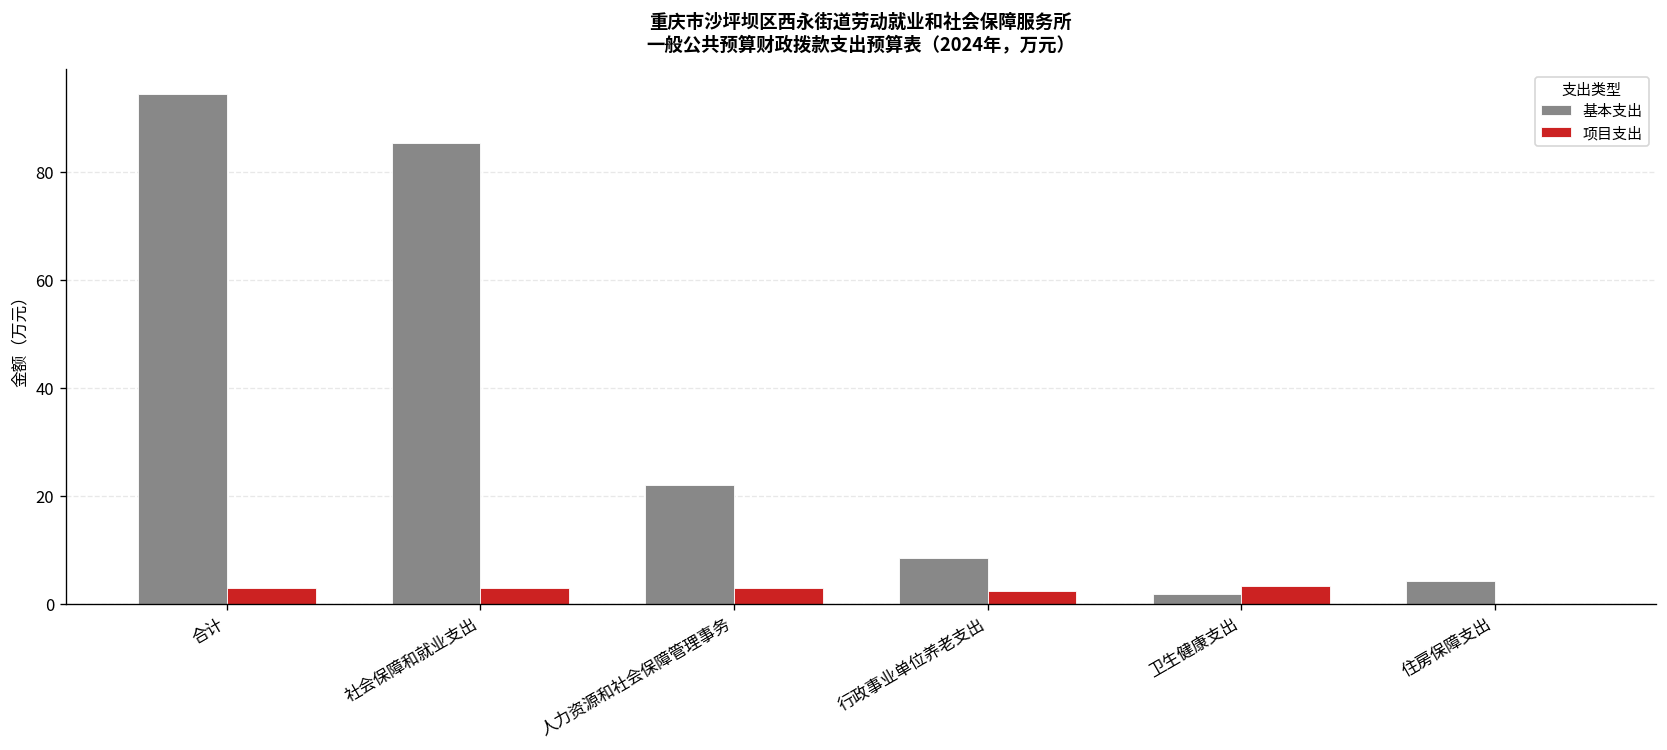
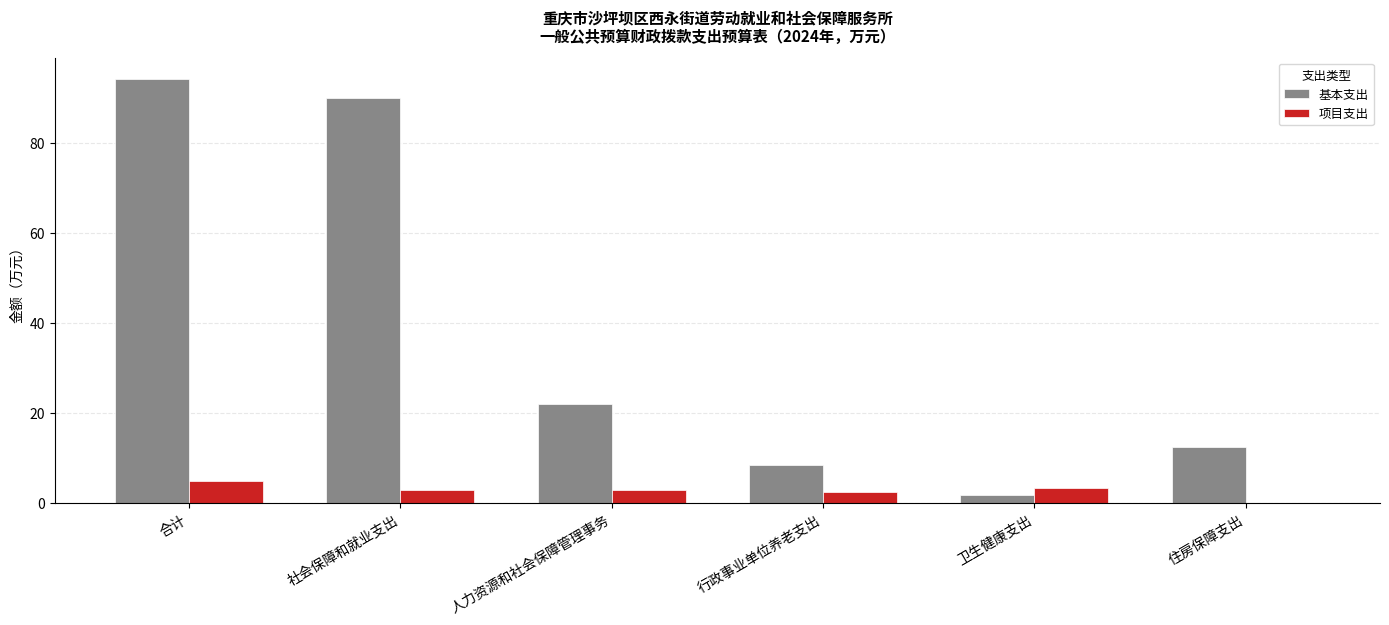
  {
    "基本支出": {
      "合计": 94,
-     "社会保障和就业支出": 85,
+     "社会保障和就业支出": 90,
      "人力资源和社会保障管理事务": 22,
      "行政事业单位养老支出": 8,
      "卫生健康支出": 2,
-     "住房保障支出": 4
+     "住房保障支出": 12
    },
    "项目支出": {
-     "合计": 3,
+     "合计": 5,
      "社会保障和就业支出": 3,
      "人力资源和社会保障管理事务": 3,
      "行政事业单位养老支出": 2,
      "卫生健康支出": 3,
      "住房保障支出": 0
    }
  }
